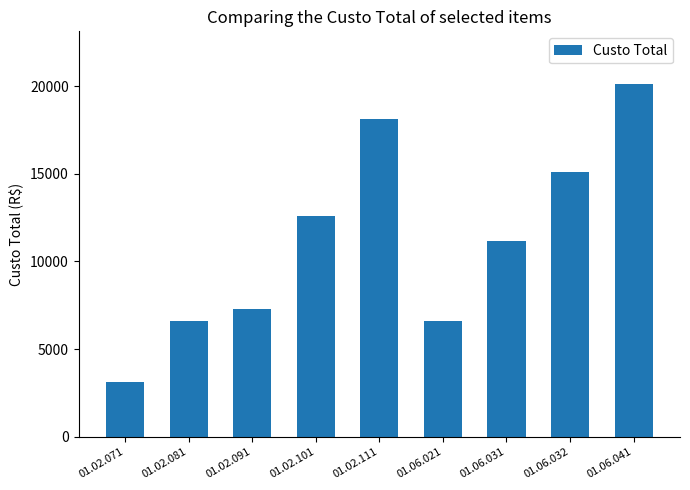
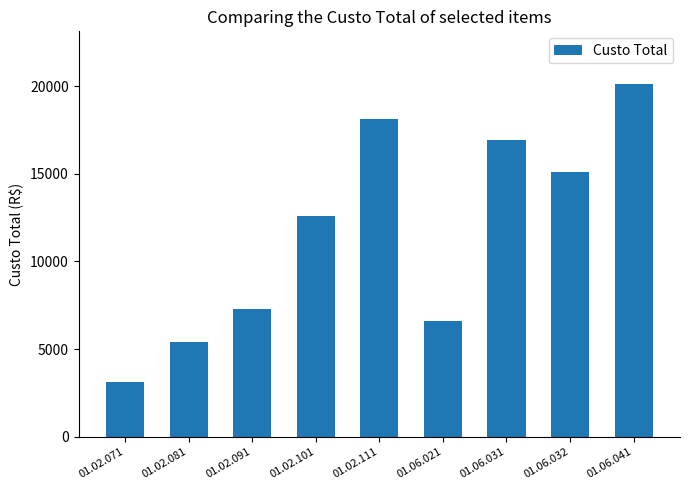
  {
    "01.02.071": 3100,
-   "01.02.081": 6600,
+   "01.02.081": 5400,
    "01.02.091": 7300,
    "01.02.101": 12600,
    "01.02.111": 18100,
    "01.06.021": 6600,
-   "01.06.031": 11200,
+   "01.06.031": 16900,
    "01.06.032": 15100,
    "01.06.041": 20100
  }
